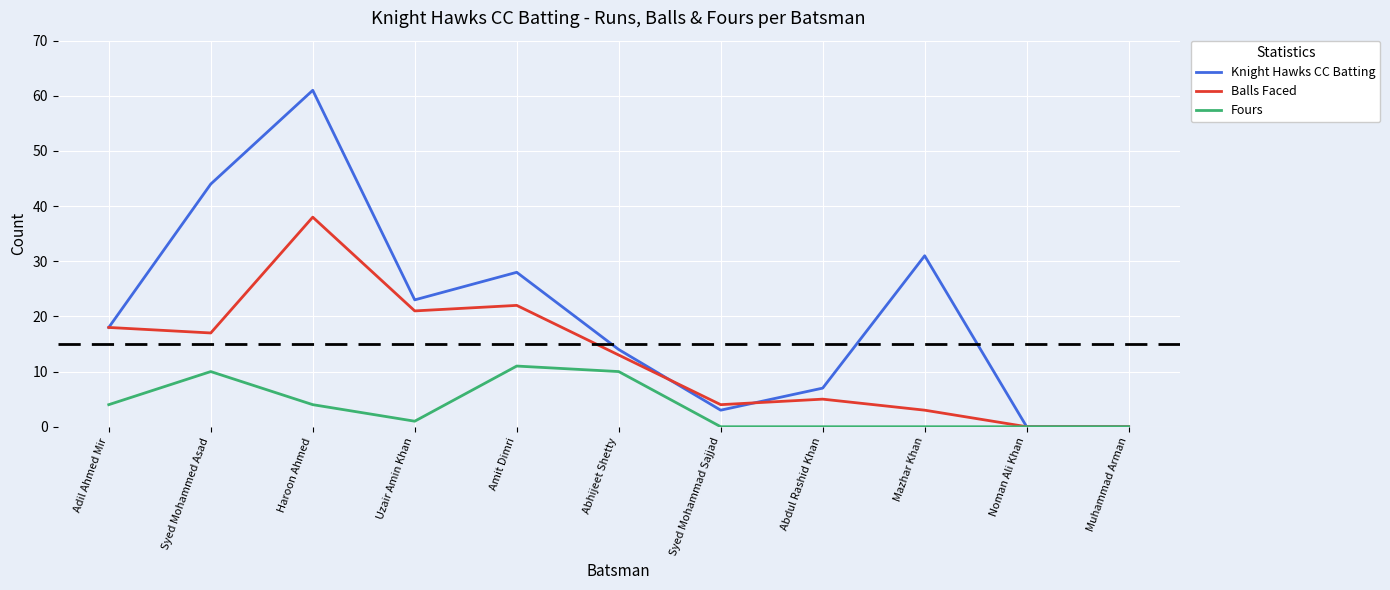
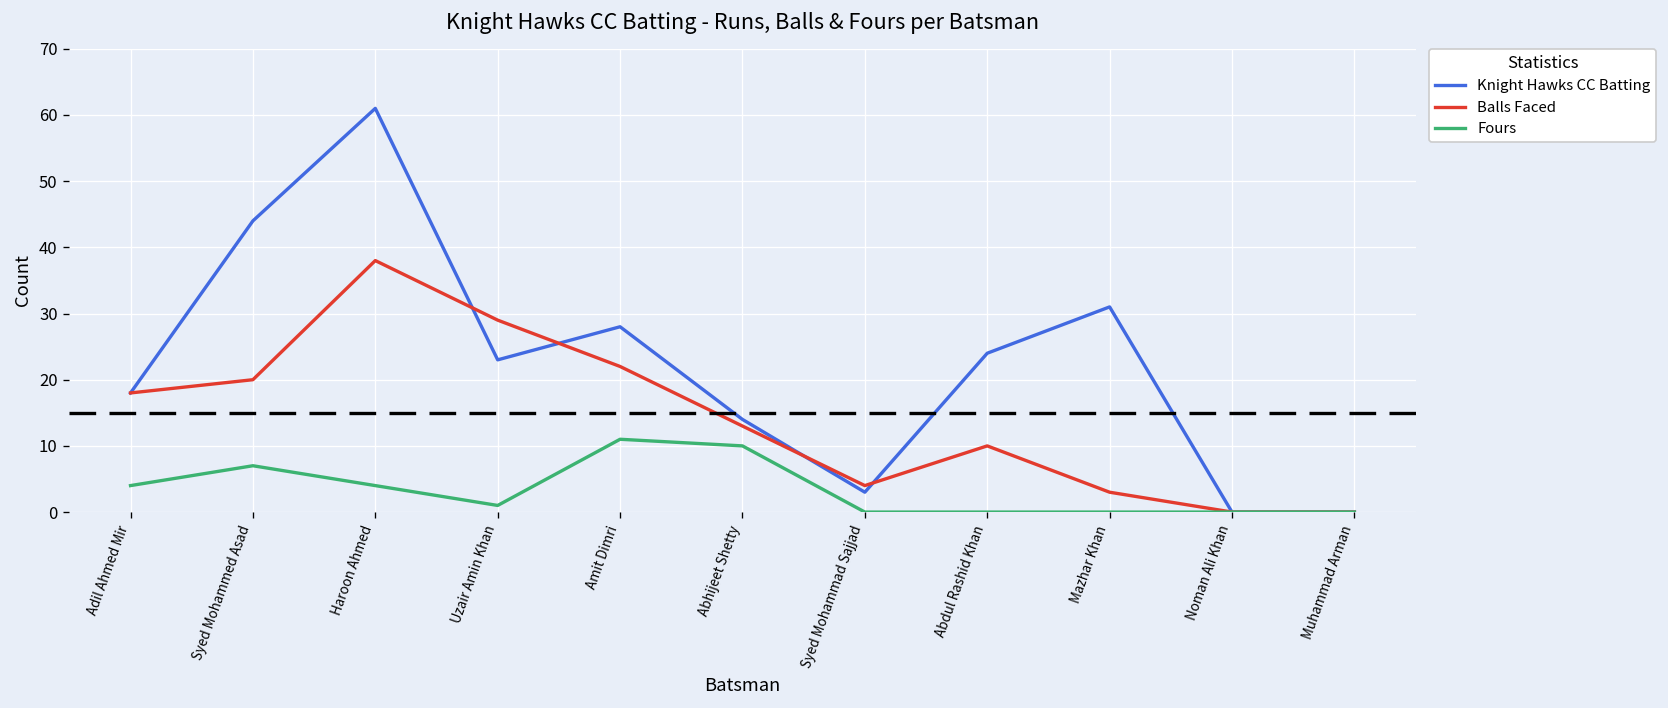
  {
    "Knight Hawks CC Batting": {
      "Syed Mohammed Asad": 44,
      "Haroon Ahmed": 61,
      "Uzair Amin Khan": 23,
      "Amit Dimri": 28,
      "Abhijeet Shetty": 14,
      "Syed Mohammad Sajjad": 3,
-     "Abdul Rashid Khan": 7,
+     "Abdul Rashid Khan": 24,
      "Mazhar Khan": 31
    },
    "Balls Faced": {
-     "Syed Mohammed Asad": 17,
+     "Syed Mohammed Asad": 20,
      "Haroon Ahmed": 38,
-     "Uzair Amin Khan": 21,
+     "Uzair Amin Khan": 29,
      "Amit Dimri": 22,
      "Abhijeet Shetty": 13,
      "Syed Mohammad Sajjad": 4,
-     "Abdul Rashid Khan": 5,
+     "Abdul Rashid Khan": 10,
      "Mazhar Khan": 3
    },
    "Fours": {
      "Adil Ahmed Mir": 4,
-     "Syed Mohammed Asad": 10,
+     "Syed Mohammed Asad": 7,
      "Haroon Ahmed": 4,
      "Uzair Amin Khan": 1,
      "Amit Dimri": 11,
      "Abhijeet Shetty": 10,
      "Syed Mohammad Sajjad": 0,
      "Abdul Rashid Khan": 0,
      "Mazhar Khan": 0
    }
  }
